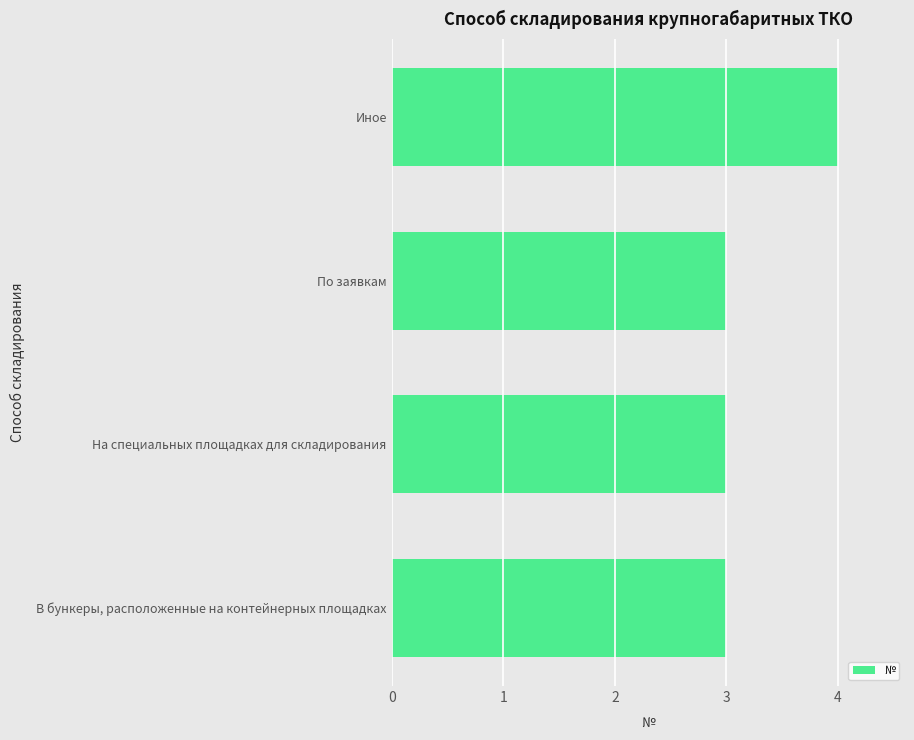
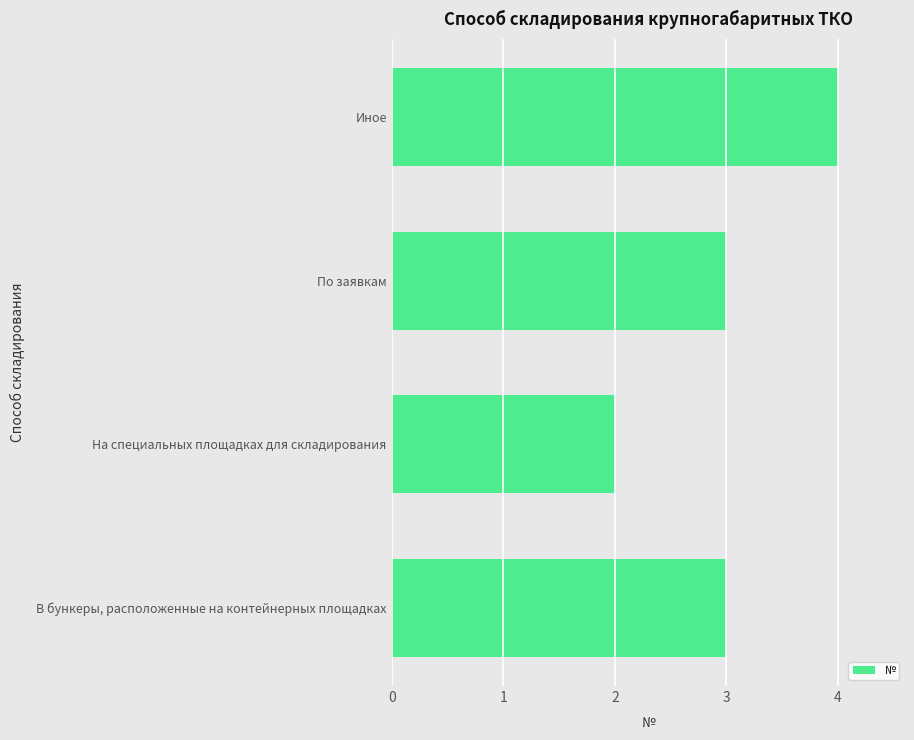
  {
    "Иное": 4,
    "По заявкам": 3,
-   "На специальных площадках для складирования": 3,
+   "На специальных площадках для складирования": 2,
    "В бункеры, расположенные на контейнерных площадках": 3
  }
